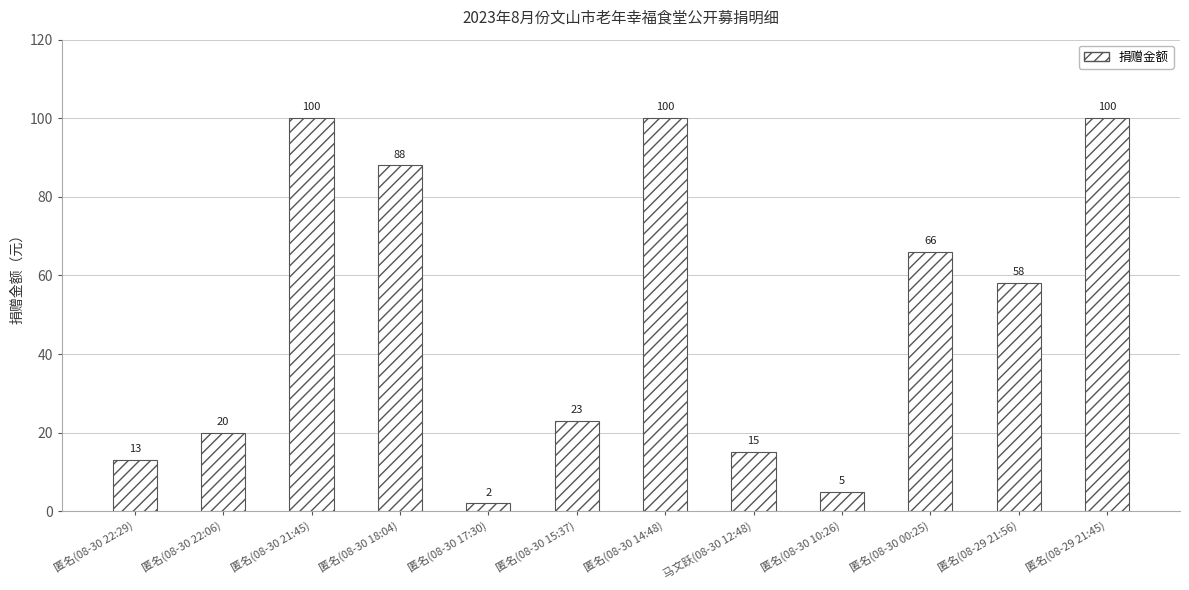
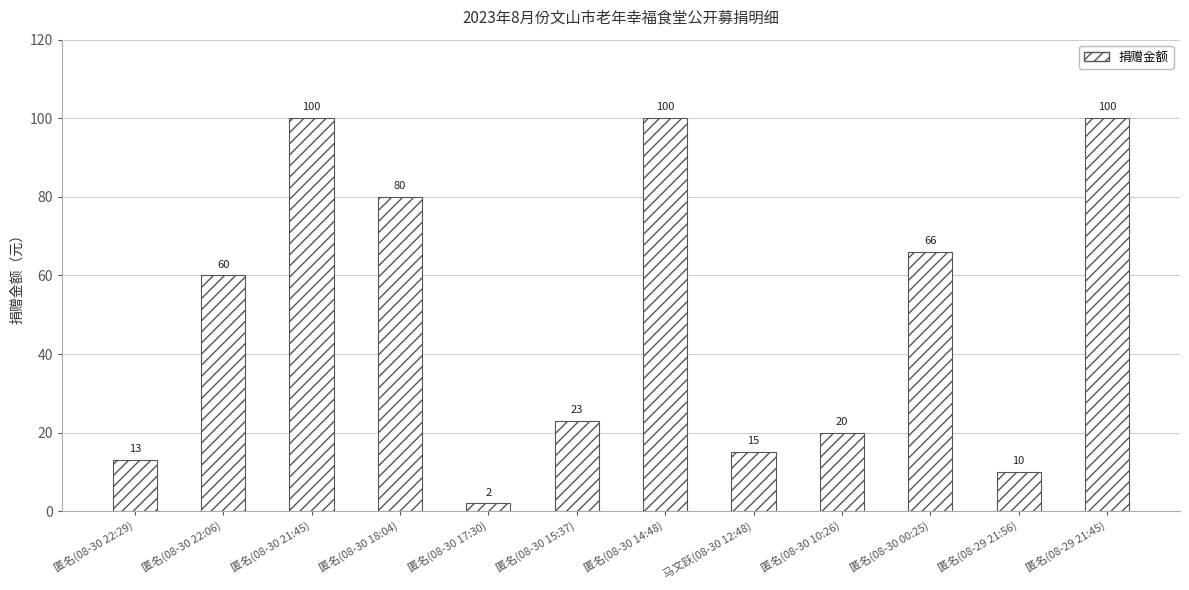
  {
    "匿名(08-30 22:29)": 13,
-   "匿名(08-30 22:06)": 20,
+   "匿名(08-30 22:06)": 60,
    "匿名(08-30 21:45)": 100,
-   "匿名(08-30 18:04)": 88,
+   "匿名(08-30 18:04)": 80,
    "匿名(08-30 17:30)": 2,
    "匿名(08-30 15:37)": 23,
    "匿名(08-30 14:48)": 100,
    "马文跃(08-30 12:48)": 15,
-   "匿名(08-30 10:26)": 5,
+   "匿名(08-30 10:26)": 20,
    "匿名(08-30 00:25)": 66,
-   "匿名(08-29 21:56)": 58,
+   "匿名(08-29 21:56)": 10,
    "匿名(08-29 21:45)": 100
  }
